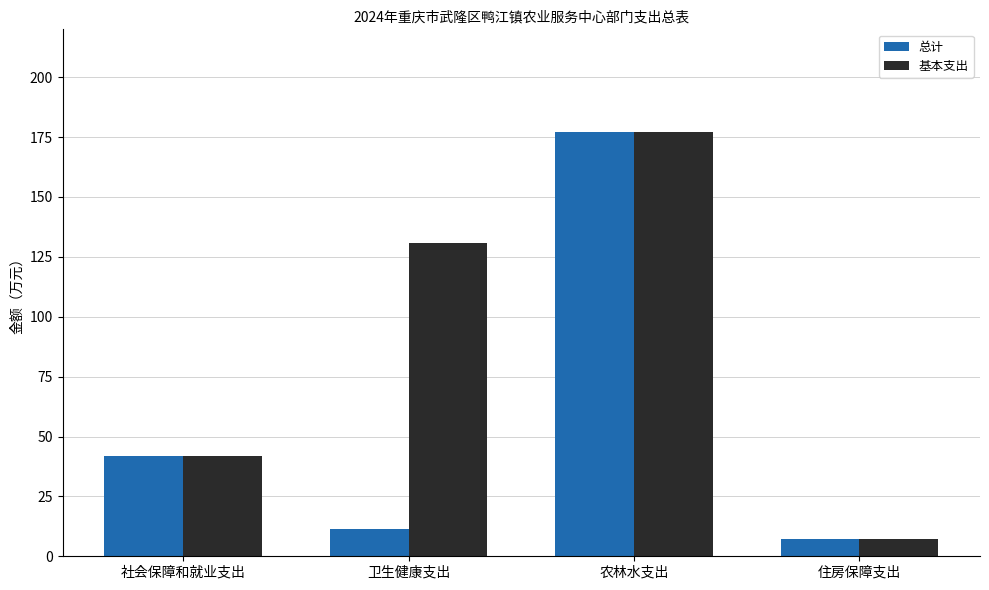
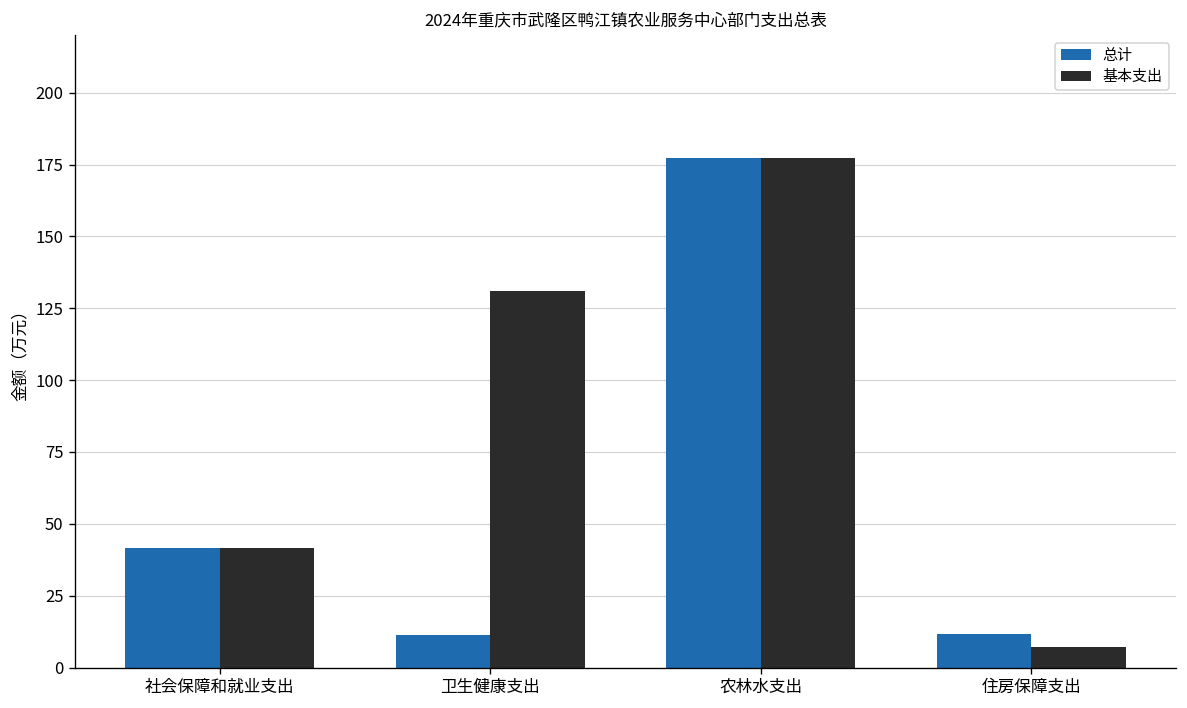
  {
    "总计": {
      "社会保障和就业支出": 42,
      "卫生健康支出": 11,
      "农林水支出": 177,
-     "住房保障支出": 7
+     "住房保障支出": 12
    },
    "基本支出": {
      "社会保障和就业支出": 42,
      "卫生健康支出": 131,
      "农林水支出": 177,
      "住房保障支出": 7
    }
  }
